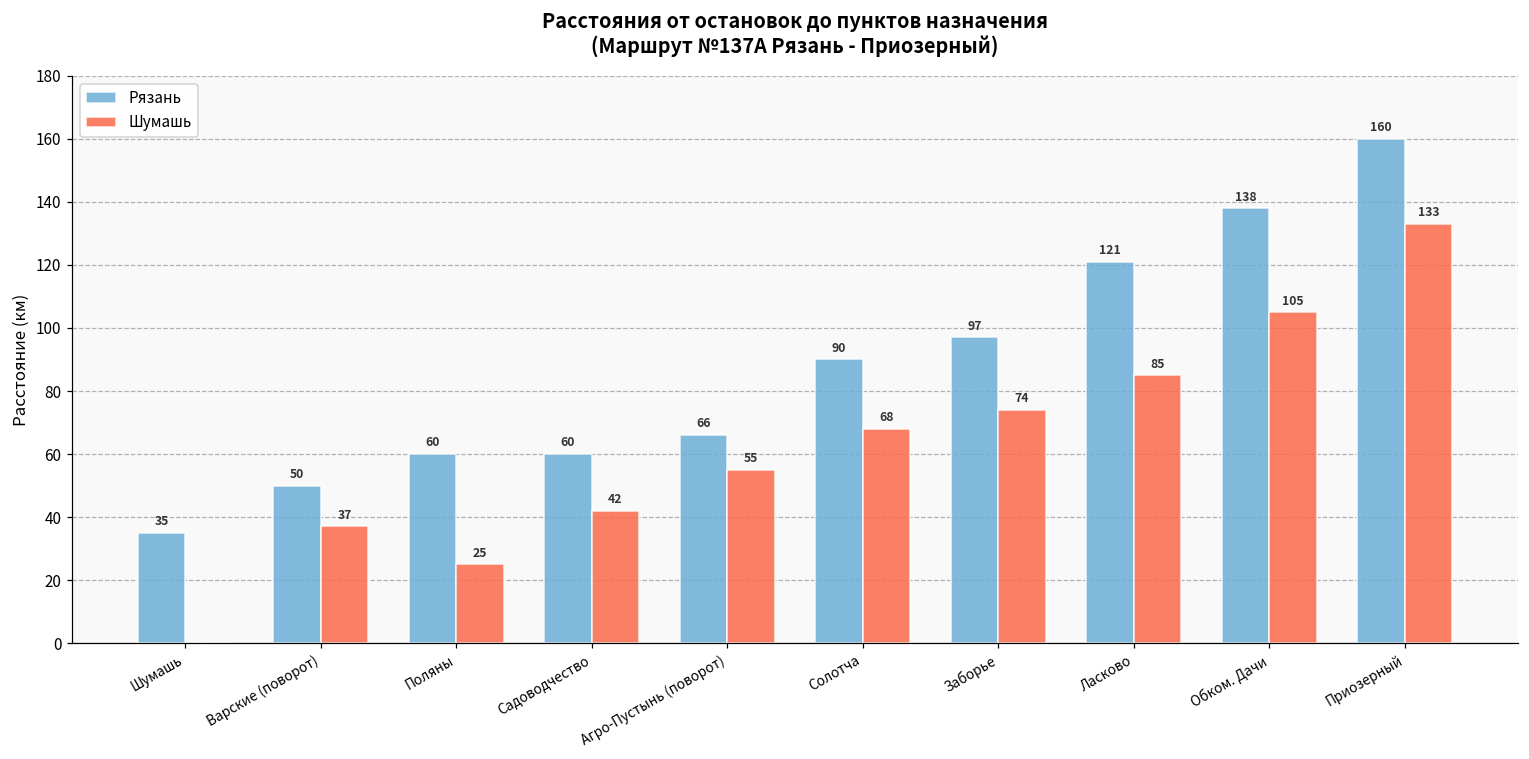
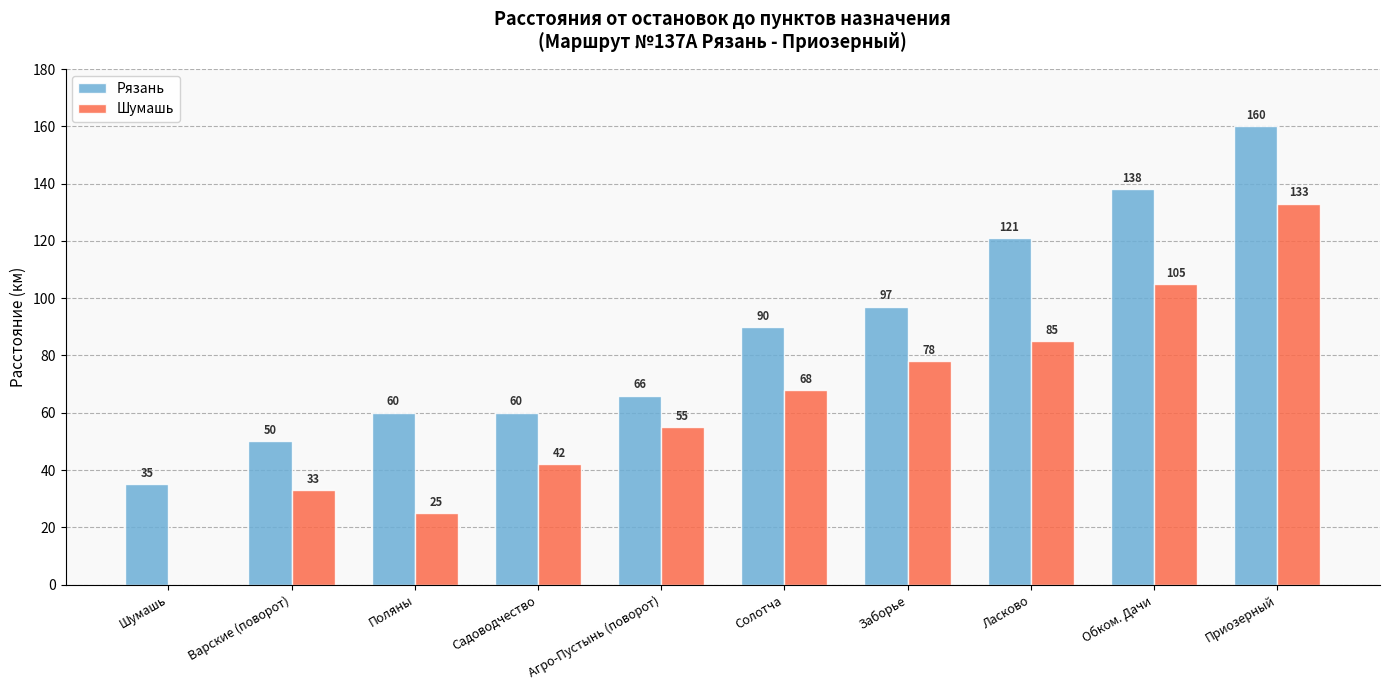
  {
    "Рязань": {
      "Шумашь": 35,
      "Варские (поворот)": 50,
      "Поляны": 60,
      "Садоводчество": 60,
      "Агро-Пустынь (поворот)": 66,
      "Солотча": 90,
      "Заборье": 97,
      "Ласково": 121,
      "Обком. Дачи": 138,
      "Приозерный": 160
    },
    "Шумашь": {
-     "Варские (поворот)": 37,
+     "Варские (поворот)": 33,
      "Поляны": 25,
      "Садоводчество": 42,
      "Агро-Пустынь (поворот)": 55,
      "Солотча": 68,
-     "Заборье": 74,
+     "Заборье": 78,
      "Ласково": 85,
      "Обком. Дачи": 105,
      "Приозерный": 133
    }
  }
